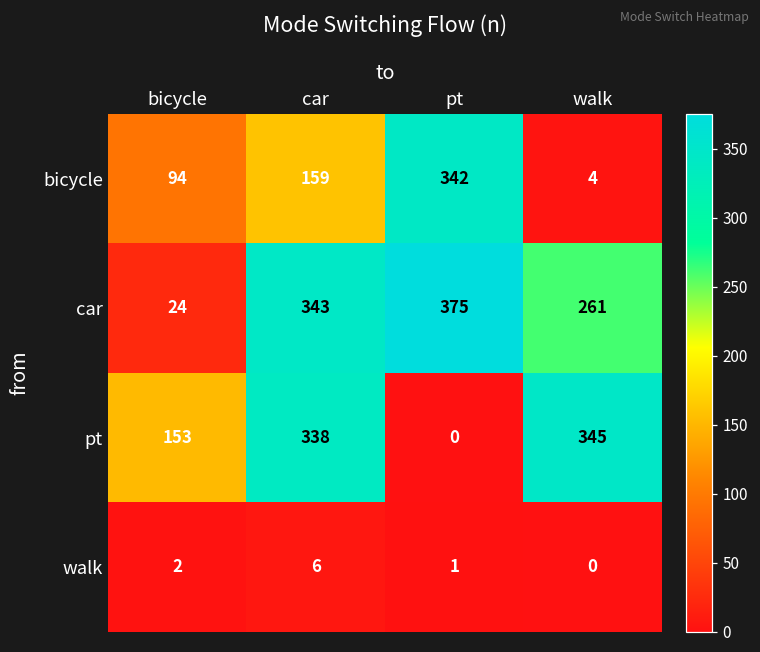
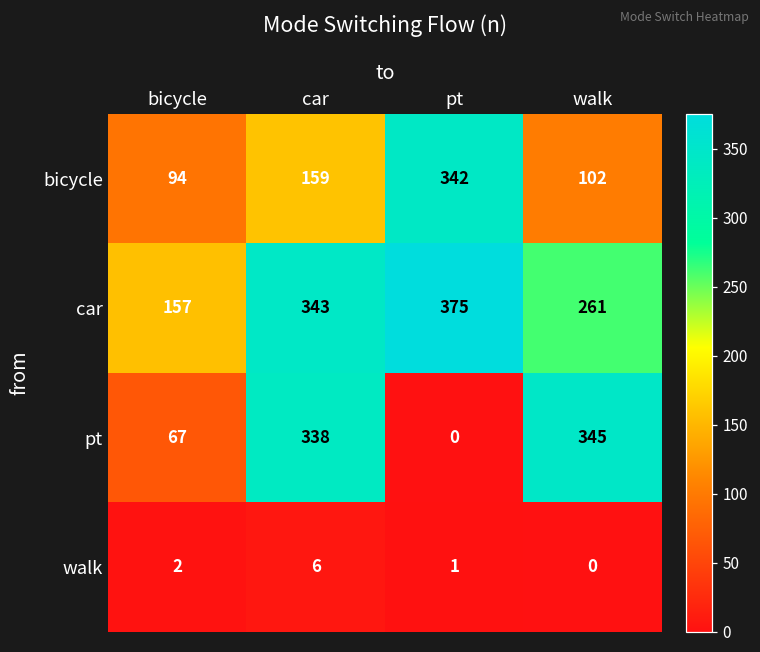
  {
    "bicycle": {
      "bicycle": 94,
      "car": 159,
      "pt": 342,
-     "walk": 4
+     "walk": 102
    },
    "car": {
-     "bicycle": 24,
+     "bicycle": 157,
      "car": 343,
      "pt": 375,
      "walk": 261
    },
    "pt": {
-     "bicycle": 153,
+     "bicycle": 67,
      "car": 338,
      "pt": 0,
      "walk": 345
    },
    "walk": {
      "bicycle": 2,
      "car": 6,
      "pt": 1,
      "walk": 0
    }
  }
